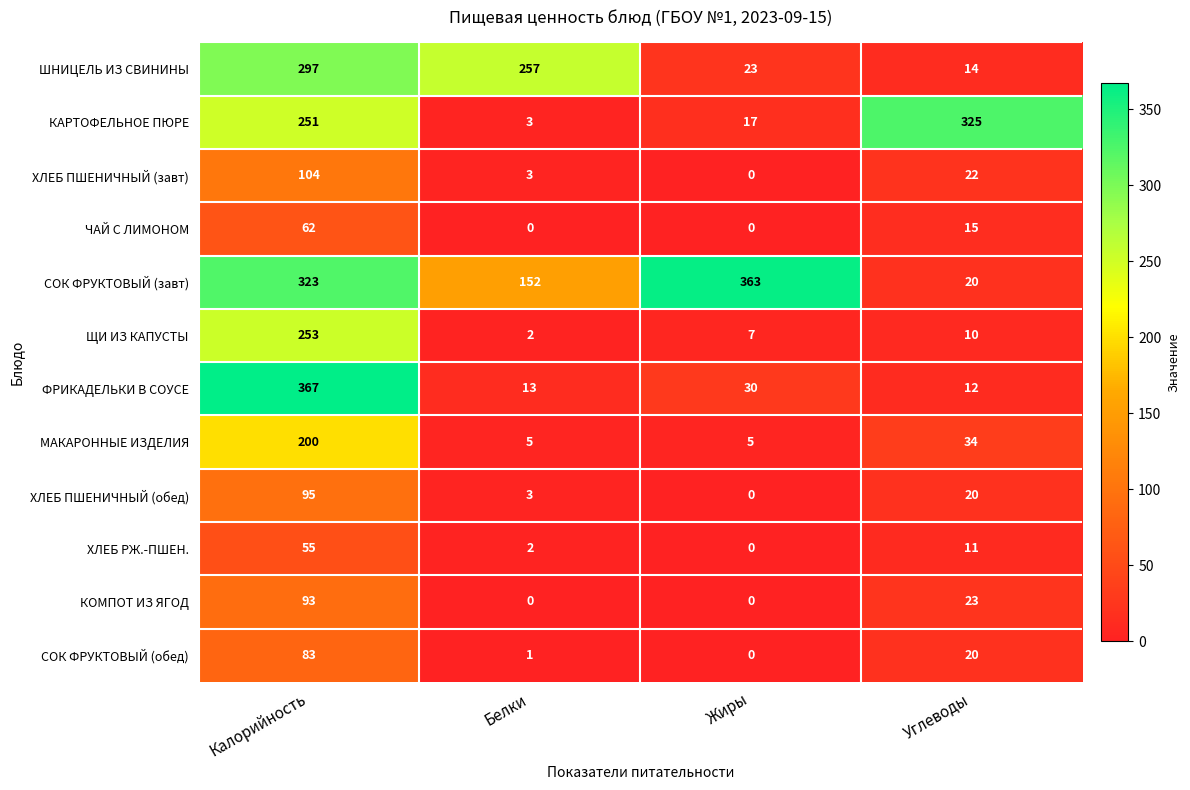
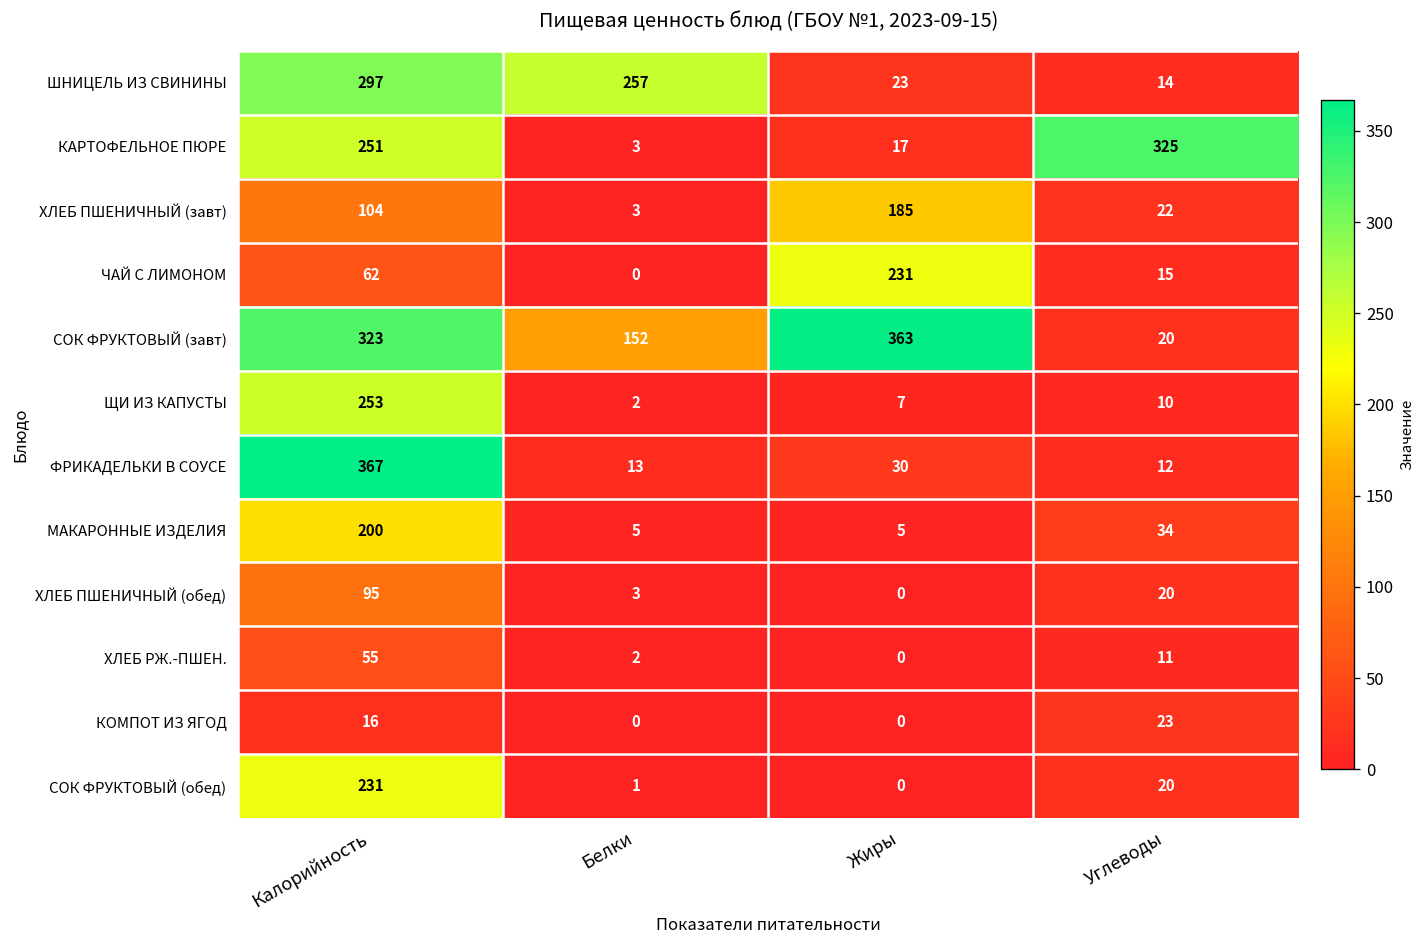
  {
    "ШНИЦЕЛЬ ИЗ СВИНИНЫ": {
      "Калорийность": 297,
      "Белки": 257,
      "Жиры": 23,
      "Углеводы": 14
    },
    "КАРТОФЕЛЬНОЕ ПЮРЕ": {
      "Калорийность": 251,
      "Белки": 3,
      "Жиры": 17,
      "Углеводы": 325
    },
    "ХЛЕБ ПШЕНИЧНЫЙ (завт)": {
      "Калорийность": 104,
      "Белки": 3,
-     "Жиры": 0,
+     "Жиры": 185,
      "Углеводы": 22
    },
    "ЧАЙ С ЛИМОНОМ": {
      "Калорийность": 62,
      "Белки": 0,
-     "Жиры": 0,
+     "Жиры": 231,
      "Углеводы": 15
    },
    "СОК ФРУКТОВЫЙ (завт)": {
      "Калорийность": 323,
      "Белки": 152,
      "Жиры": 363,
      "Углеводы": 20
    },
    "ЩИ ИЗ КАПУСТЫ": {
      "Калорийность": 253,
      "Белки": 2,
      "Жиры": 7,
      "Углеводы": 10
    },
    "ФРИКАДЕЛЬКИ В СОУСЕ": {
      "Калорийность": 367,
      "Белки": 13,
      "Жиры": 30,
      "Углеводы": 12
    },
    "МАКАРОННЫЕ ИЗДЕЛИЯ": {
      "Калорийность": 200,
      "Белки": 5,
      "Жиры": 5,
      "Углеводы": 34
    },
    "ХЛЕБ ПШЕНИЧНЫЙ (обед)": {
      "Калорийность": 95,
      "Белки": 3,
      "Жиры": 0,
      "Углеводы": 20
    },
    "ХЛЕБ РЖ.-ПШЕН.": {
      "Калорийность": 55,
      "Белки": 2,
      "Жиры": 0,
      "Углеводы": 11
    },
    "КОМПОТ ИЗ ЯГОД": {
-     "Калорийность": 93,
+     "Калорийность": 16,
      "Белки": 0,
      "Жиры": 0,
      "Углеводы": 23
    },
    "СОК ФРУКТОВЫЙ (обед)": {
-     "Калорийность": 83,
+     "Калорийность": 231,
      "Белки": 1,
      "Жиры": 0,
      "Углеводы": 20
    }
  }
